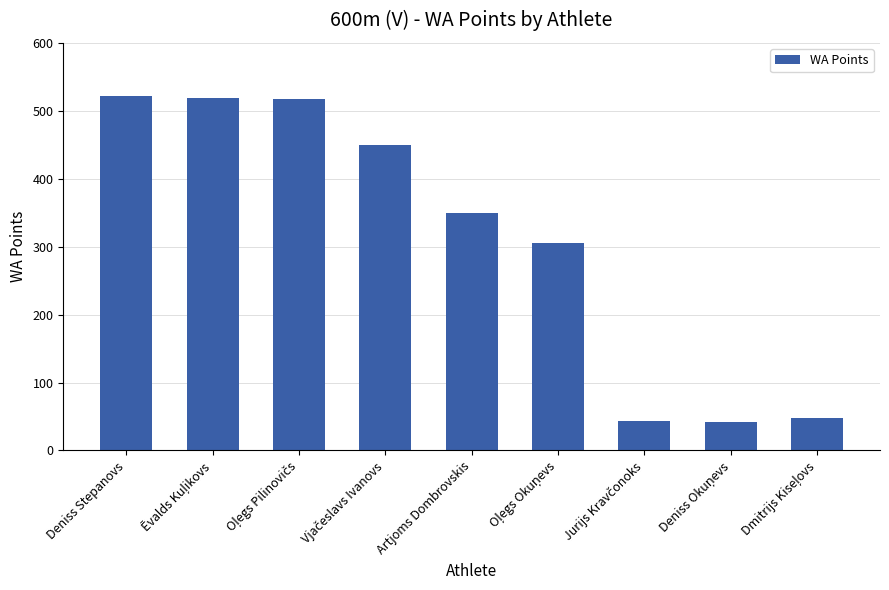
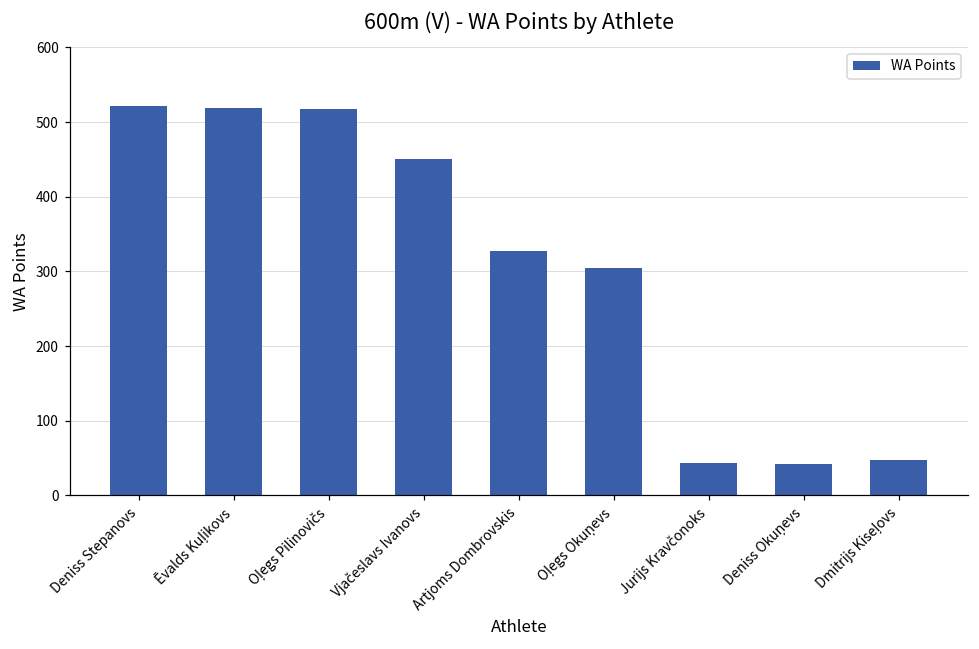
  {
    "Deniss Stepanovs": 520,
    "Ēvalds Kuļikovs": 520,
    "Oļegs Pilinovičs": 520,
    "Vjačeslavs Ivanovs": 450,
-   "Artjoms Dombrovskis": 350,
+   "Artjoms Dombrovskis": 330,
    "Oļegs Okuņevs": 310,
    "Jurijs Kravčonoks": 40,
    "Deniss Okuņevs": 40,
    "Dmitrijs Kiseļovs": 50
  }
